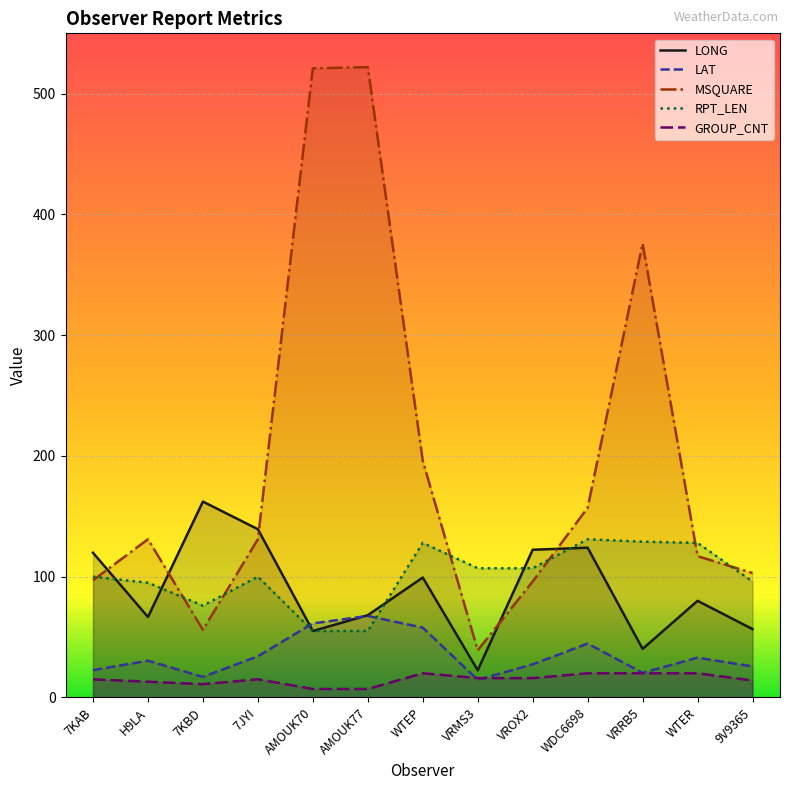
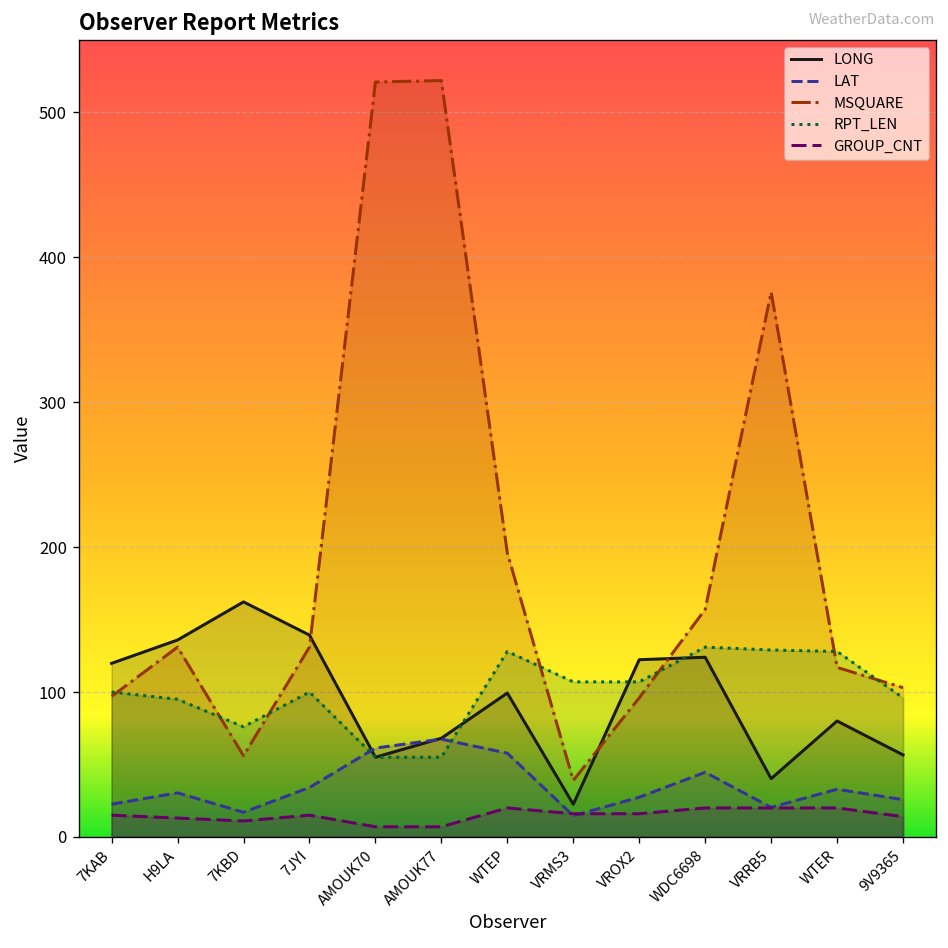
  {
    "LONG": {
      "7KAB": 120,
-     "H9LA": 67,
+     "H9LA": 136,
      "7KBD": 162,
      "7JYI": 139,
      "WTEP": 99,
      "VRMS3": 23,
      "VROX2": 122,
      "WDC6698": 124,
      "VRRB5": 40,
      "WTER": 80,
      "9V9365": 57
    },
    "LAT": {
      "7KAB": 23,
      "H9LA": 30,
      "7KBD": 17,
      "7JYI": 34,
      "AMOUK70": 61,
      "WTEP": 58,
      "VROX2": 27,
      "WDC6698": 45,
      "WTER": 33,
      "9V9365": 26
    },
    "MSQUARE": {
      "7KAB": 97,
      "H9LA": 131,
      "7KBD": 56,
      "7JYI": 131,
      "AMOUK70": 521,
      "AMOUK77": 522,
      "WTEP": 196,
      "VRMS3": 39,
      "VROX2": 96,
      "WDC6698": 157,
      "VRRB5": 376,
      "WTER": 117,
      "9V9365": 103
    },
    "RPT_LEN": {
      "7KAB": 100,
      "H9LA": 95,
      "7KBD": 76,
      "7JYI": 100,
      "AMOUK77": 55,
      "WTEP": 128,
      "VRMS3": 107,
      "VROX2": 107,
      "WDC6698": 131,
      "VRRB5": 129,
      "WTER": 128,
      "9V9365": 96
    },
    "GROUP_CNT": {
      "7KAB": 15,
      "H9LA": 13,
      "7KBD": 11,
      "7JYI": 15,
      "AMOUK70": 7,
      "AMOUK77": 7,
      "WTEP": 20,
      "VROX2": 16,
      "WDC6698": 20,
      "WTER": 20,
      "9V9365": 14
    }
  }
